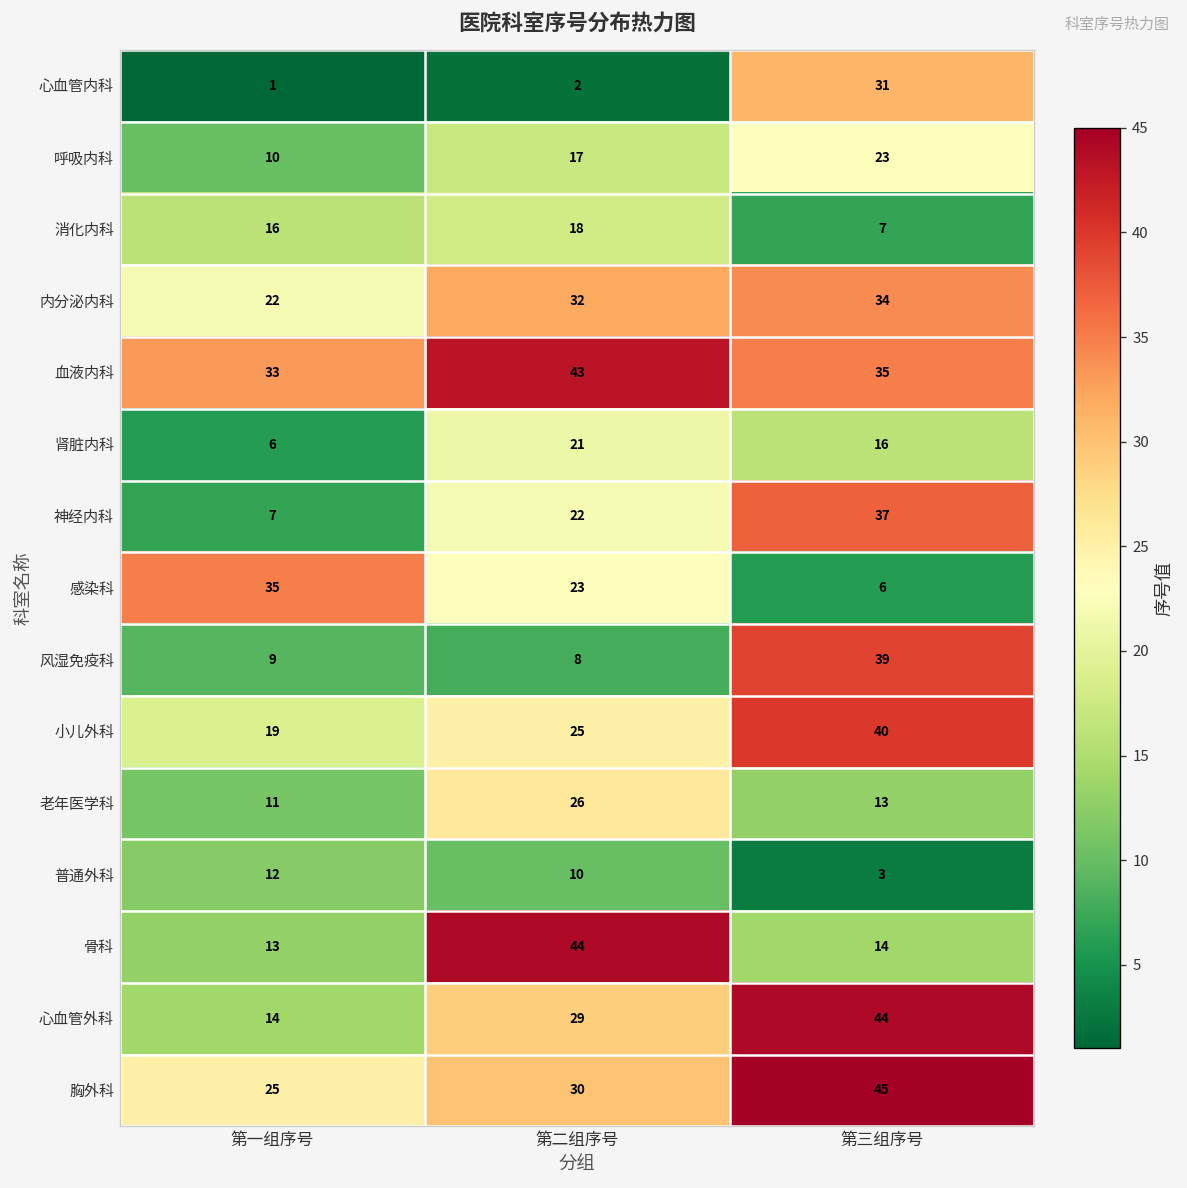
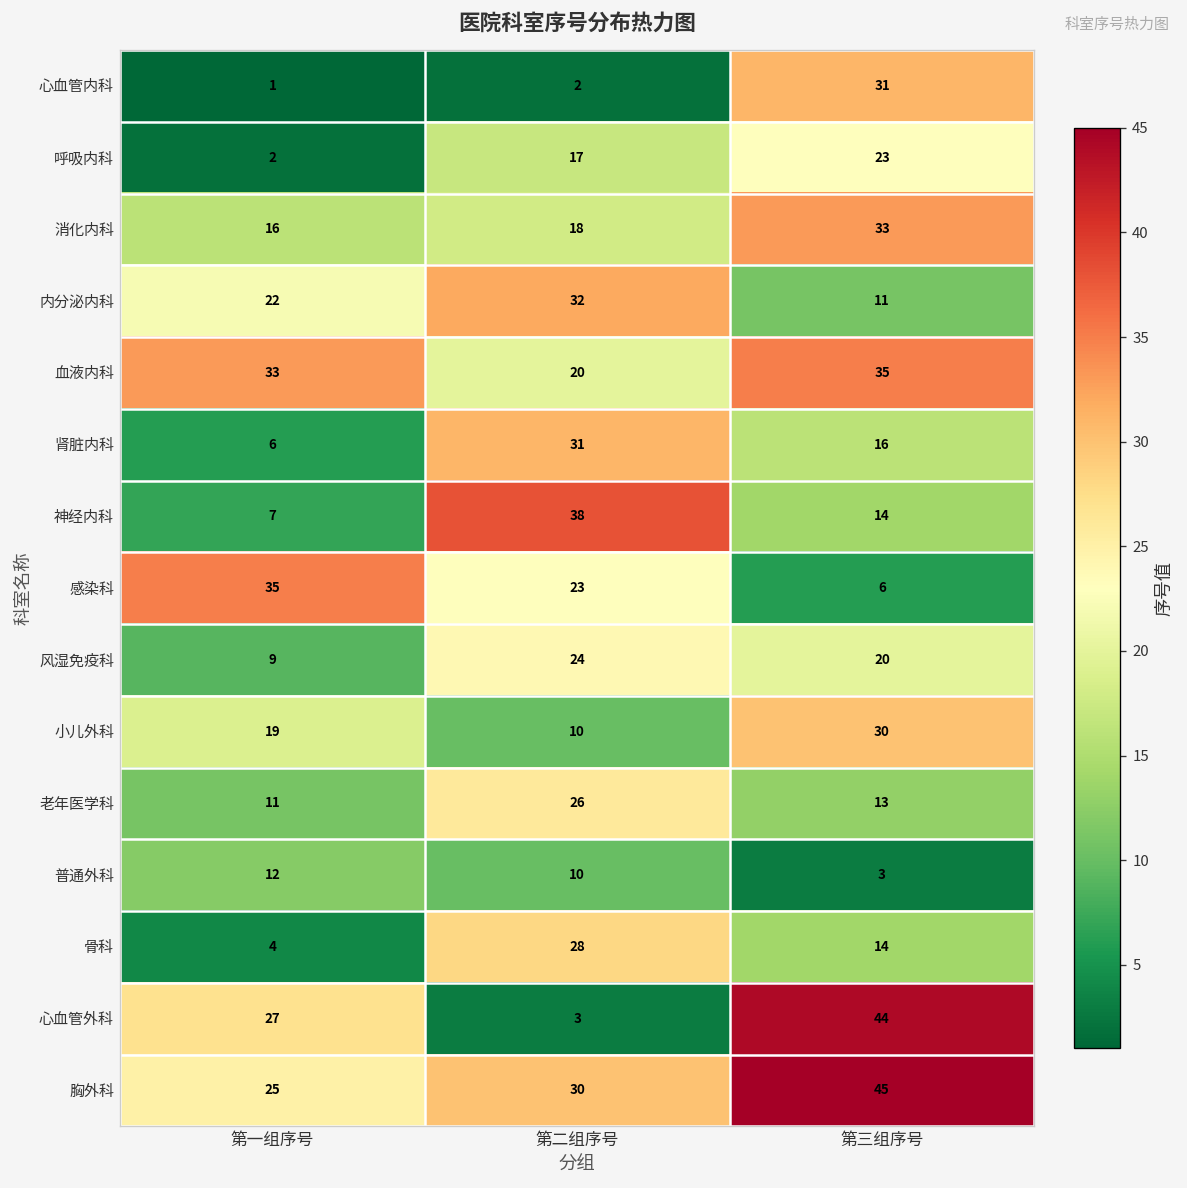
  {
    "心血管内科": {
      "第一组序号": 1,
      "第二组序号": 2,
      "第三组序号": 31
    },
    "呼吸内科": {
-     "第一组序号": 10,
+     "第一组序号": 2,
      "第二组序号": 17,
      "第三组序号": 23
    },
    "消化内科": {
      "第一组序号": 16,
      "第二组序号": 18,
-     "第三组序号": 7
+     "第三组序号": 33
    },
    "内分泌内科": {
      "第一组序号": 22,
      "第二组序号": 32,
-     "第三组序号": 34
+     "第三组序号": 11
    },
    "血液内科": {
      "第一组序号": 33,
-     "第二组序号": 43,
+     "第二组序号": 20,
      "第三组序号": 35
    },
    "肾脏内科": {
      "第一组序号": 6,
-     "第二组序号": 21,
+     "第二组序号": 31,
      "第三组序号": 16
    },
    "神经内科": {
      "第一组序号": 7,
-     "第二组序号": 22,
-     "第三组序号": 37
+     "第二组序号": 38,
+     "第三组序号": 14
    },
    "感染科": {
      "第一组序号": 35,
      "第二组序号": 23,
      "第三组序号": 6
    },
    "风湿免疫科": {
      "第一组序号": 9,
-     "第二组序号": 8,
-     "第三组序号": 39
+     "第二组序号": 24,
+     "第三组序号": 20
    },
    "小儿外科": {
      "第一组序号": 19,
-     "第二组序号": 25,
-     "第三组序号": 40
+     "第二组序号": 10,
+     "第三组序号": 30
    },
    "老年医学科": {
      "第一组序号": 11,
      "第二组序号": 26,
      "第三组序号": 13
    },
    "普通外科": {
      "第一组序号": 12,
      "第二组序号": 10,
      "第三组序号": 3
    },
    "骨科": {
-     "第一组序号": 13,
-     "第二组序号": 44,
+     "第一组序号": 4,
+     "第二组序号": 28,
      "第三组序号": 14
    },
    "心血管外科": {
-     "第一组序号": 14,
-     "第二组序号": 29,
+     "第一组序号": 27,
+     "第二组序号": 3,
      "第三组序号": 44
    },
    "胸外科": {
      "第一组序号": 25,
      "第二组序号": 30,
      "第三组序号": 45
    }
  }
